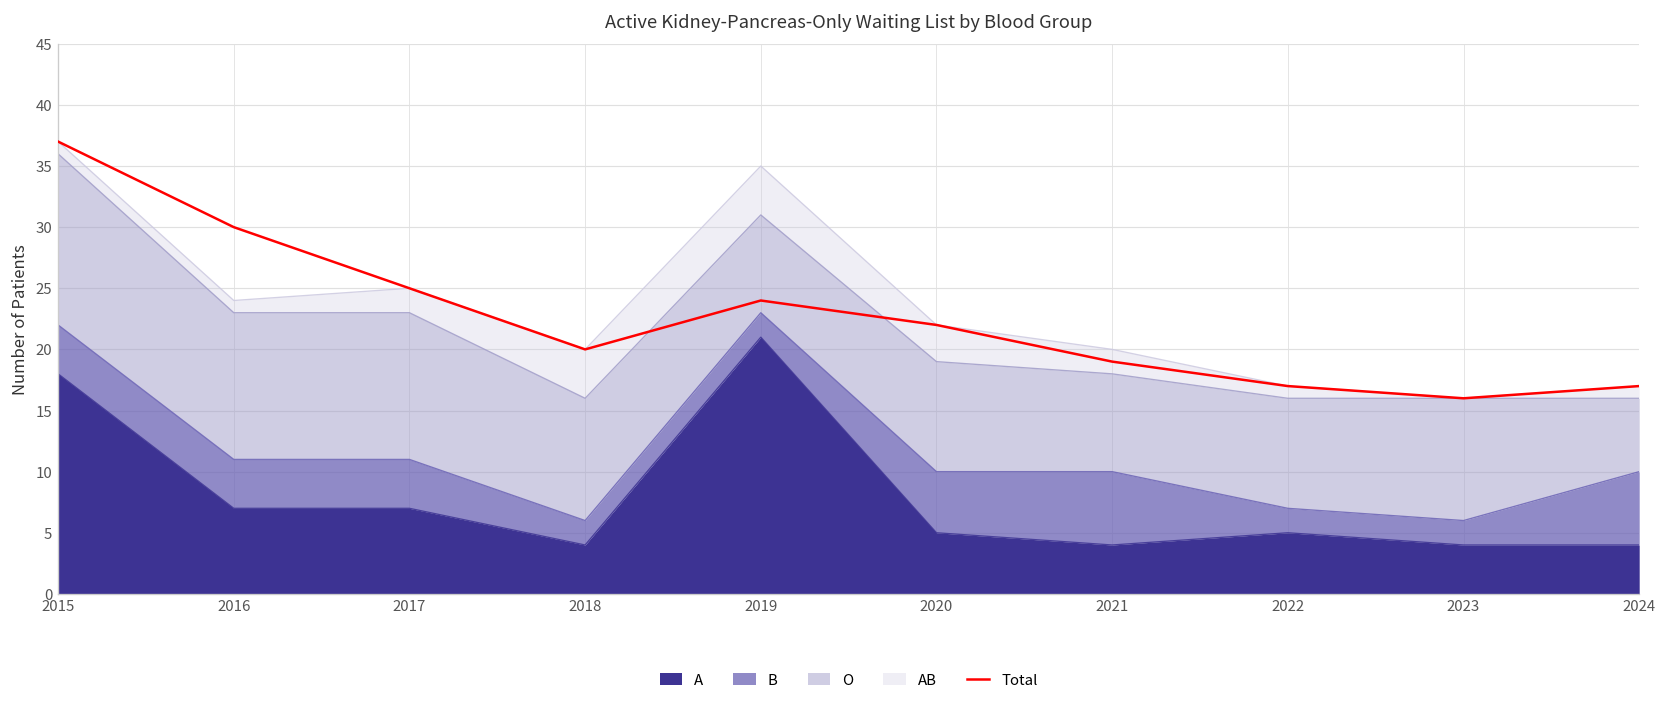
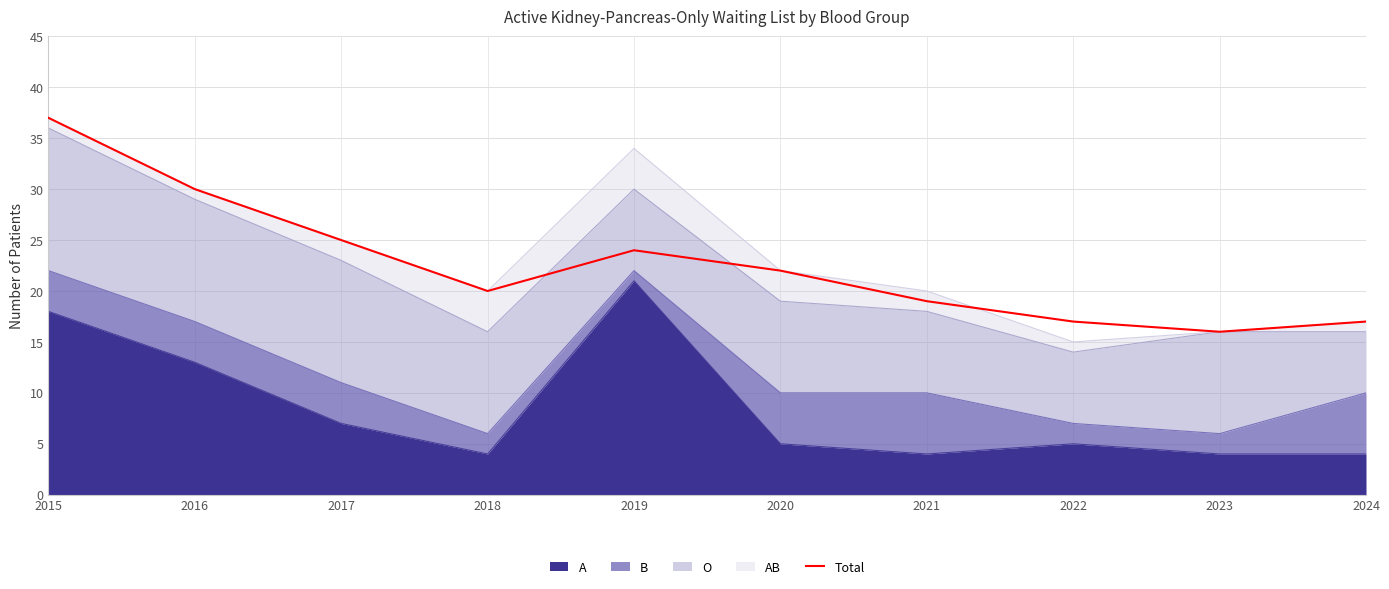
  {
    "A": {
      "2015": 18,
-     "2016": 7,
+     "2016": 13,
      "2017": 7,
      "2018": 4,
      "2019": 21,
      "2020": 5,
      "2021": 4,
      "2022": 5,
      "2023": 4,
      "2024": 4
    },
    "B": {
      "2015": 4,
      "2016": 4,
      "2017": 4,
      "2018": 2,
-     "2019": 2,
+     "2019": 1,
      "2020": 5,
      "2021": 6,
      "2022": 2,
      "2023": 2,
      "2024": 6
    },
    "O": {
      "2015": 14,
      "2016": 12,
      "2017": 12,
      "2018": 10,
      "2019": 8,
      "2020": 9,
      "2021": 8,
-     "2022": 9,
+     "2022": 7,
      "2024": 6
    },
    "AB": {
      "2019": 4,
      "2021": 2
    },
    "Total": {
      "2019": 24,
      "2021": 19
    }
  }
